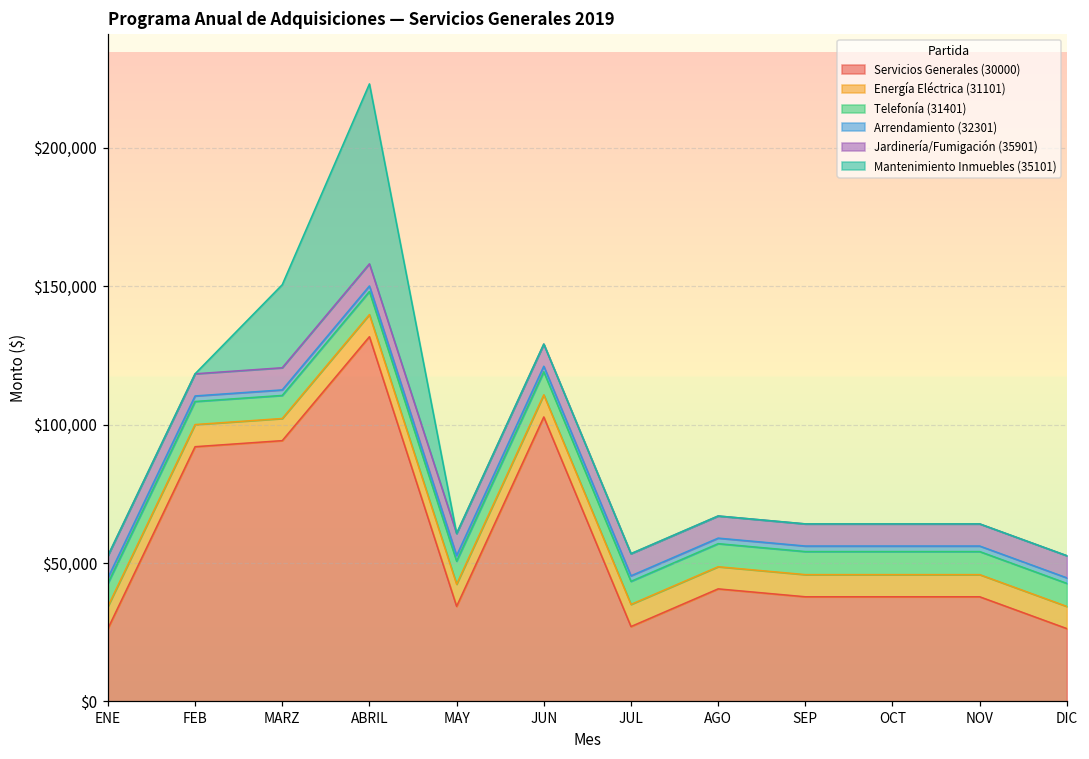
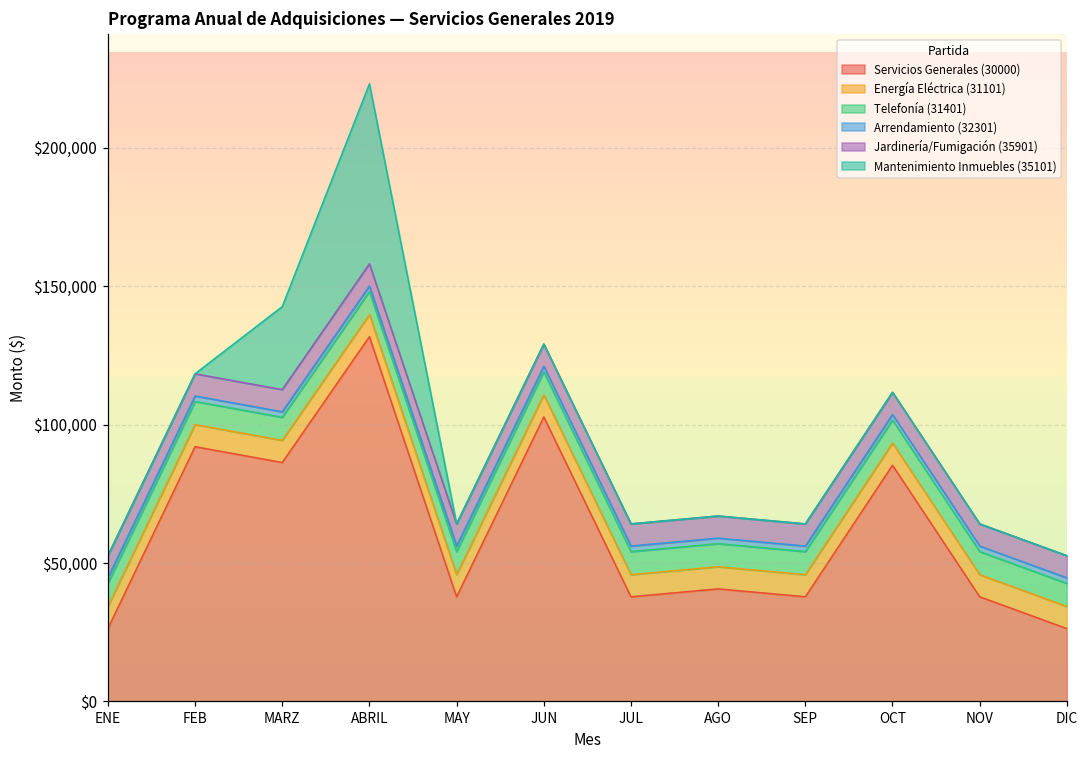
  {
    "Servicios Generales (30000)": {
      "ENE": "$26,000",
      "FEB": "$92,000",
-     "MARZ": "$94,000",
+     "MARZ": "$86,000",
      "ABRIL": "$132,000",
-     "MAY": "$34,000",
+     "MAY": "$38,000",
      "JUN": "$103,000",
-     "JUL": "$27,000",
+     "JUL": "$38,000",
      "AGO": "$41,000",
      "SEP": "$38,000",
-     "OCT": "$38,000",
+     "OCT": "$85,000",
      "NOV": "$38,000",
      "DIC": "$26,000"
    },
    "Energía Eléctrica (31101)": {
      "ENE": "$8,000",
      "FEB": "$8,000",
      "MARZ": "$8,000",
      "ABRIL": "$8,000",
      "MAY": "$8,000",
      "JUN": "$8,000",
      "JUL": "$8,000",
      "AGO": "$8,000",
      "SEP": "$8,000",
      "OCT": "$8,000",
      "NOV": "$8,000",
      "DIC": "$8,000"
    },
    "Arrendamiento (32301)": {
      "ENE": "$2,000",
      "FEB": "$2,000",
      "MARZ": "$2,000",
      "ABRIL": "$2,000",
      "MAY": "$2,000",
      "JUN": "$2,000",
      "JUL": "$2,000",
      "AGO": "$2,000",
      "SEP": "$2,000",
      "OCT": "$2,000",
      "NOV": "$2,000",
      "DIC": "$2,000"
    },
    "Jardinería/Fumigación (35901)": {
      "MARZ": "$8,000",
      "ABRIL": "$8,000"
    }
  }
